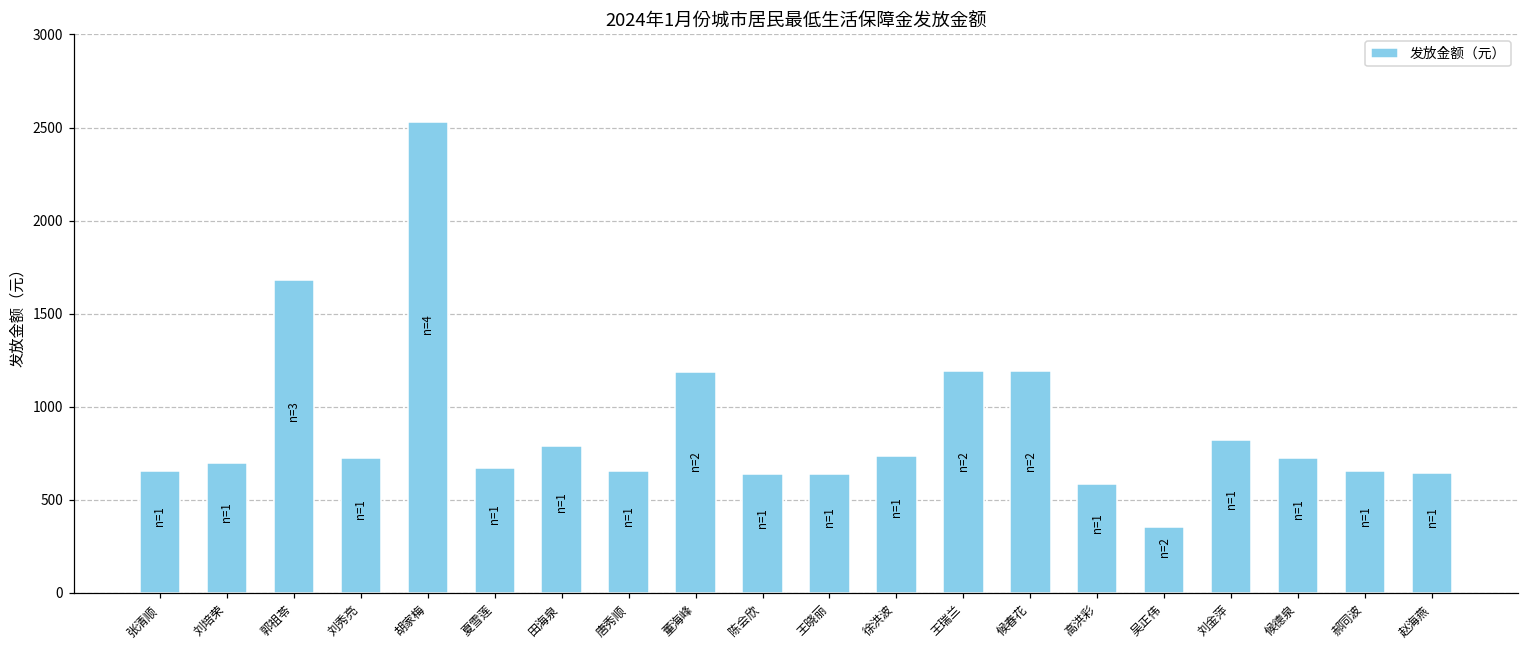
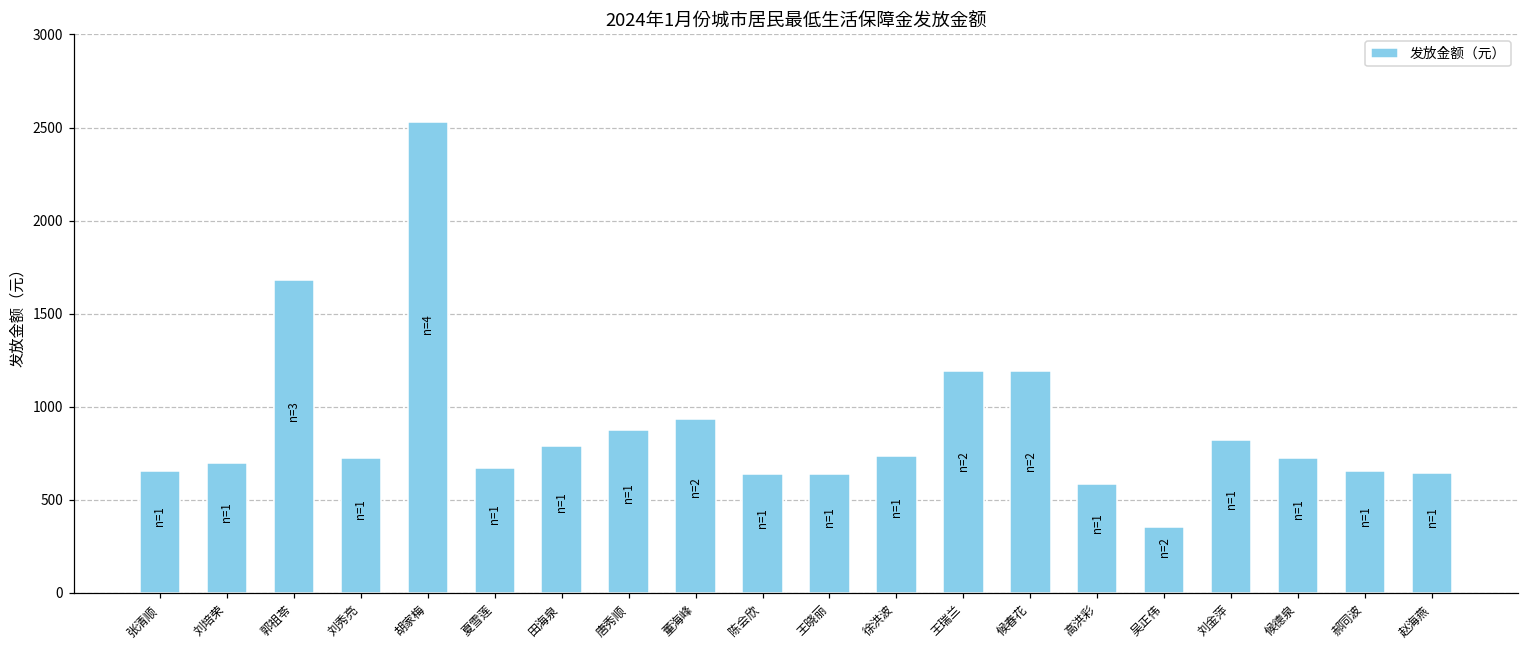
  {
-   "唐秀顺": 660,
-   "董海峰": 1190
+   "唐秀顺": 870,
+   "董海峰": 930
  }
